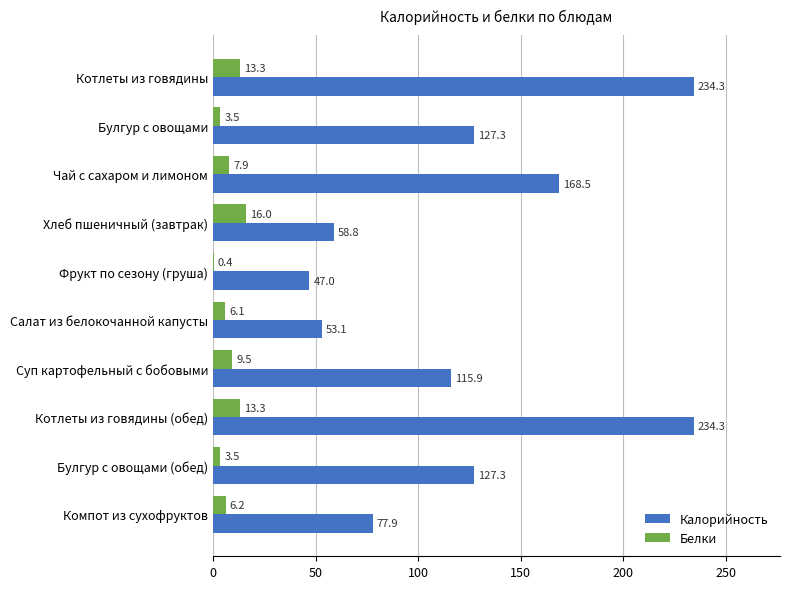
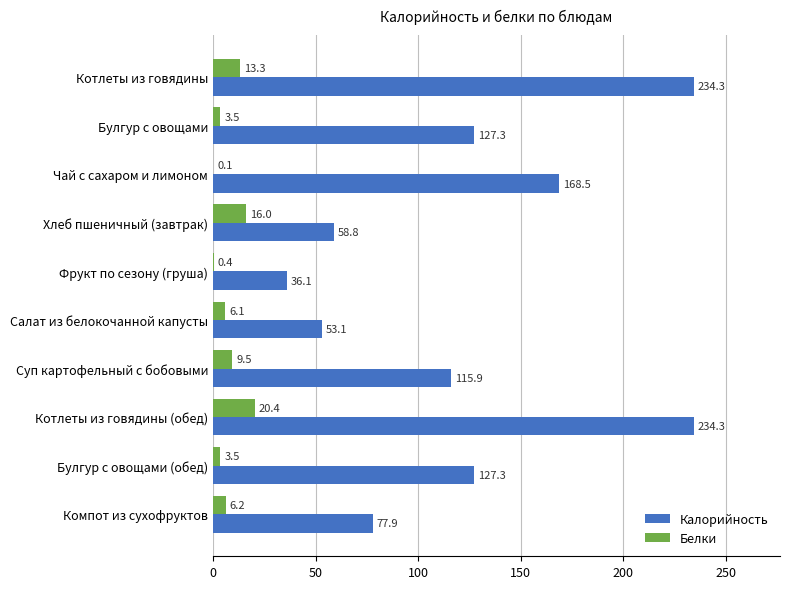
  {
    "Калорийность": {
      "Котлеты из говядины": 234.3,
      "Булгур с овощами": 127.3,
      "Чай с сахаром и лимоном": 168.5,
      "Хлеб пшеничный (завтрак)": 58.8,
-     "Фрукт по сезону (груша)": 47.0,
+     "Фрукт по сезону (груша)": 36.1,
      "Салат из белокочанной капусты": 53.1,
      "Суп картофельный с бобовыми": 115.9,
      "Котлеты из говядины (обед)": 234.3,
      "Булгур с овощами (обед)": 127.3,
      "Компот из сухофруктов": 77.9
    },
    "Белки": {
      "Котлеты из говядины": 13.3,
      "Булгур с овощами": 3.5,
-     "Чай с сахаром и лимоном": 7.9,
+     "Чай с сахаром и лимоном": 0.1,
      "Хлеб пшеничный (завтрак)": 16.0,
      "Фрукт по сезону (груша)": 0.4,
      "Салат из белокочанной капусты": 6.1,
      "Суп картофельный с бобовыми": 9.5,
-     "Котлеты из говядины (обед)": 13.3,
+     "Котлеты из говядины (обед)": 20.4,
      "Булгур с овощами (обед)": 3.5,
      "Компот из сухофруктов": 6.2
    }
  }
